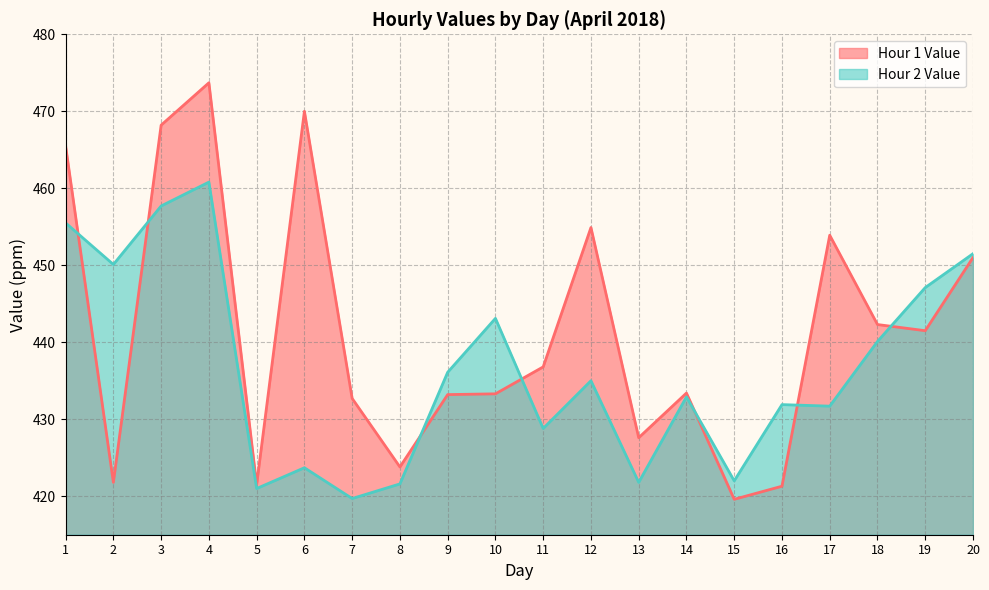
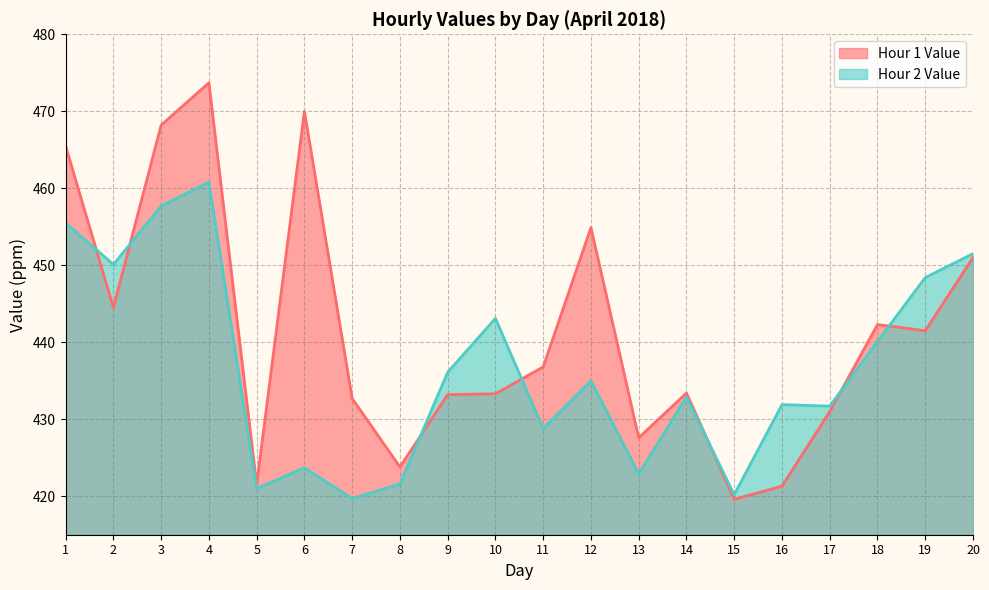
  {
    "Hour 1 Value": {
      "1": 466,
-     "2": 422,
+     "2": 445,
      "3": 468,
      "4": 474,
      "5": 422,
      "6": 470,
      "7": 433,
      "8": 424,
      "9": 433,
      "10": 433,
      "11": 437,
      "12": 455,
      "13": 428,
      "14": 433,
      "15": 420,
      "16": 421,
-     "17": 454,
+     "17": 431,
      "18": 442,
      "19": 442,
      "20": 451
    },
    "Hour 2 Value": {
      "1": 456,
      "2": 450,
      "3": 458,
      "4": 461,
      "5": 421,
      "6": 424,
      "7": 420,
      "8": 422,
      "9": 436,
      "10": 443,
      "11": 429,
      "12": 435,
-     "13": 422,
+     "13": 423,
      "14": 433,
-     "15": 422,
+     "15": 420,
      "16": 432,
      "17": 432,
      "18": 440,
-     "19": 447,
+     "19": 448,
      "20": 452
    }
  }
